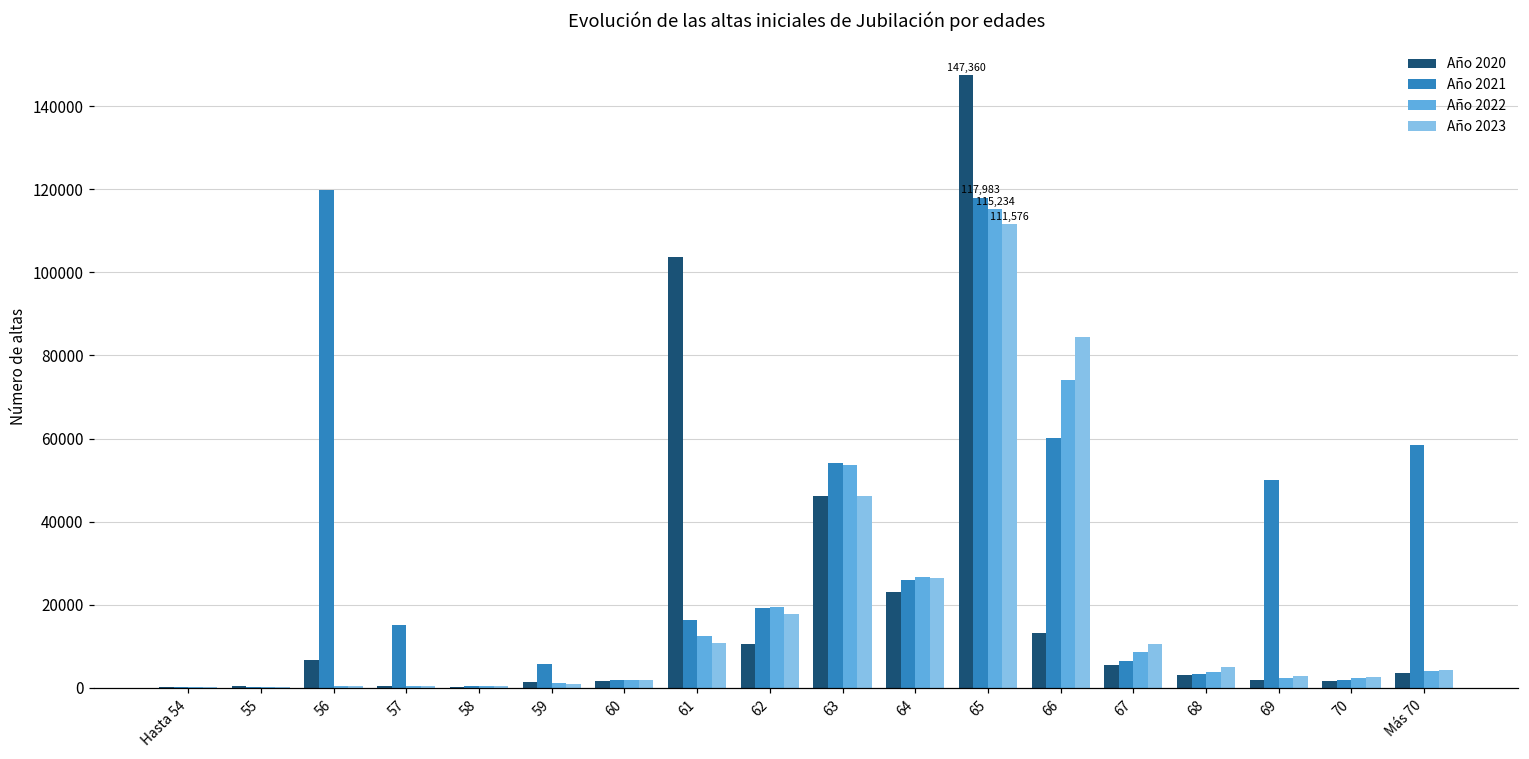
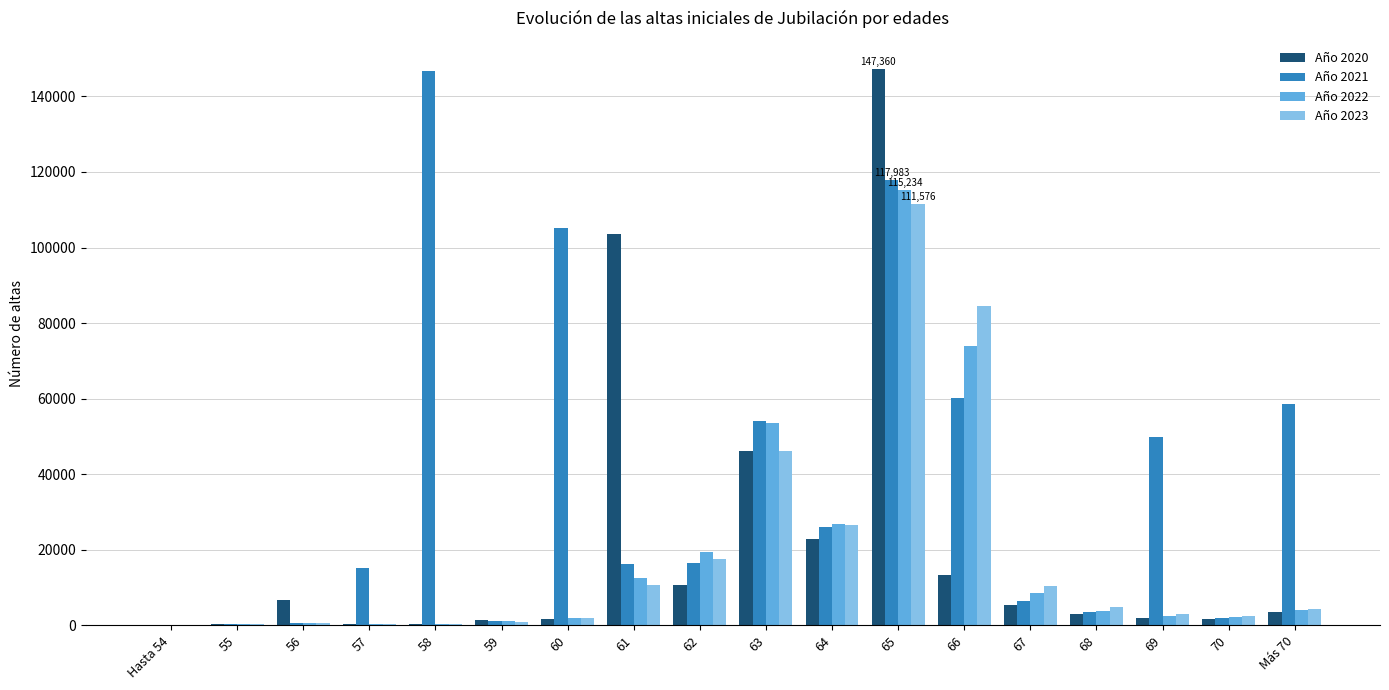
  {
    "Año 2020": {
      "65": "147,360"
    },
    "Año 2021": {
-     "56": "120000",
+     "56": "1000",
      "57": "15000",
-     "58": "0",
-     "59": "6000",
-     "60": "2000",
+     "58": "147000",
+     "59": "1000",
+     "60": "105000",
      "61": "16000",
-     "62": "19000",
+     "62": "16000",
      "63": "54000",
      "64": "26000",
      "66": "60000",
      "67": "6000",
      "68": "3000",
      "69": "50000",
      "70": "2000",
      "Más 70": "58000"
    }
  }
